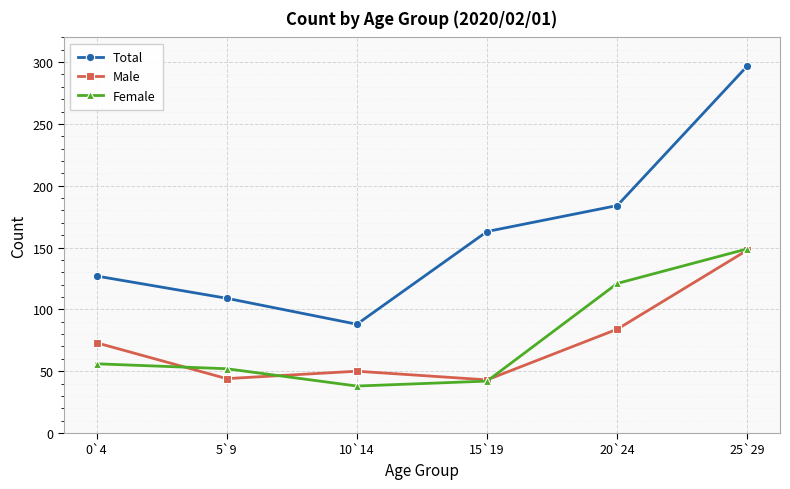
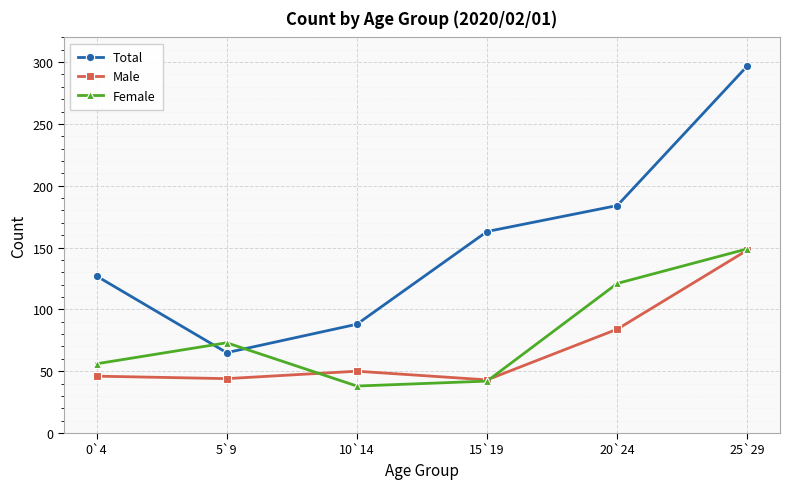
  {
    "Total": {
      "0`4": 127,
-     "5`9": 109,
+     "5`9": 65,
      "10`14": 88,
      "15`19": 163,
      "20`24": 184,
      "25`29": 297
    },
    "Male": {
-     "0`4": 73,
+     "0`4": 46,
      "5`9": 44,
      "10`14": 50,
      "20`24": 84
    },
    "Female": {
      "0`4": 56,
-     "5`9": 52,
+     "5`9": 73,
      "10`14": 38,
      "20`24": 121
    }
  }
